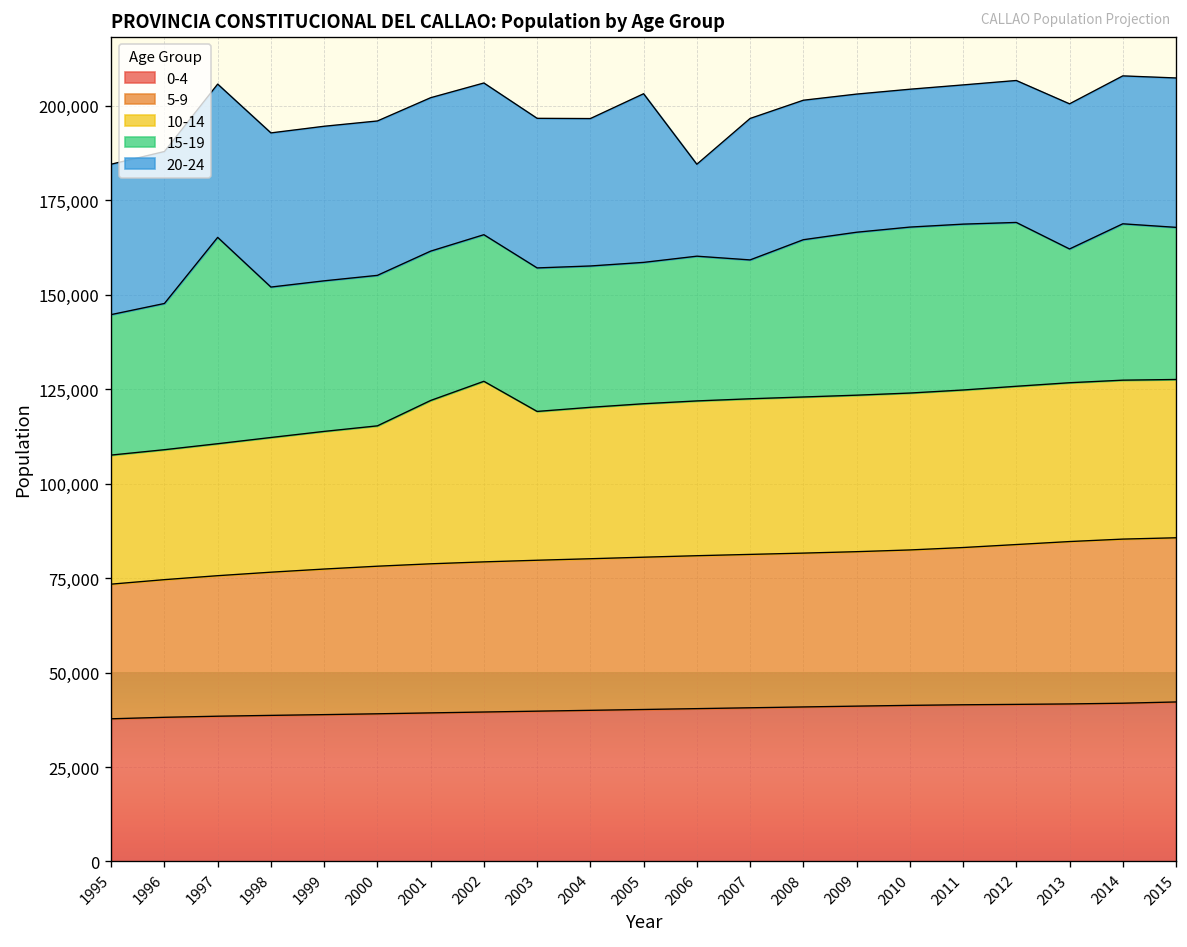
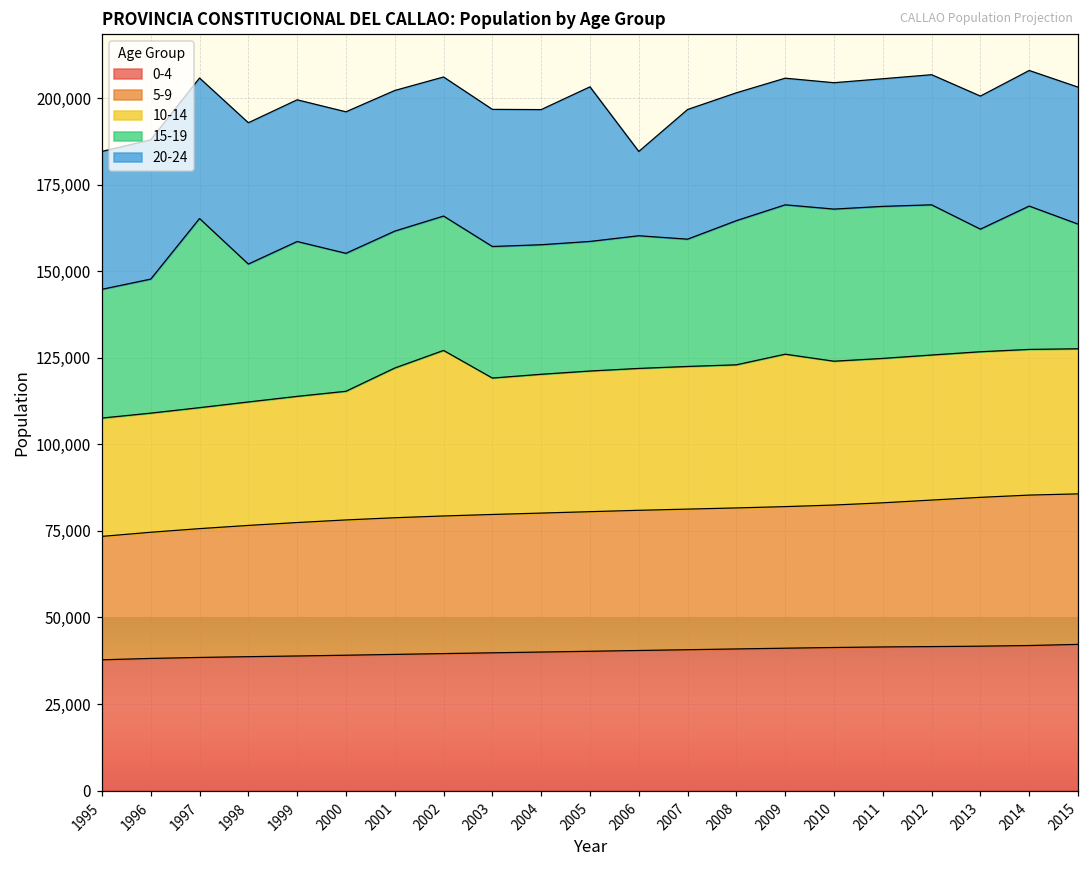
  {
    "10-14": {
      "1995": "34,000",
      "1996": "34,000",
      "1997": "35,000",
      "1998": "36,000",
      "1999": "36,000",
      "2000": "37,000",
      "2001": "43,000",
      "2002": "48,000",
      "2003": "39,000",
      "2004": "40,000",
      "2005": "41,000",
      "2006": "41,000",
      "2007": "41,000",
      "2008": "41,000",
-     "2009": "41,000",
+     "2009": "44,000",
      "2010": "42,000",
      "2011": "42,000",
      "2012": "42,000",
      "2013": "42,000",
      "2014": "42,000",
      "2015": "42,000"
    },
    "15-19": {
      "1995": "37,000",
      "1996": "39,000",
      "1997": "55,000",
      "1998": "40,000",
-     "1999": "40,000",
+     "1999": "45,000",
      "2000": "40,000",
      "2001": "40,000",
      "2002": "39,000",
      "2003": "38,000",
      "2004": "37,000",
      "2005": "37,000",
      "2006": "38,000",
      "2007": "37,000",
      "2008": "42,000",
      "2009": "43,000",
      "2010": "44,000",
      "2011": "44,000",
      "2012": "43,000",
      "2013": "35,000",
      "2014": "41,000",
-     "2015": "40,000"
+     "2015": "36,000"
    },
    "20-24": {
      "1995": "40,000",
      "1997": "41,000",
      "1998": "41,000",
      "1999": "41,000",
      "2000": "41,000",
      "2001": "41,000",
      "2002": "40,000",
      "2003": "40,000",
      "2004": "39,000",
      "2005": "45,000",
      "2006": "24,000",
      "2007": "37,000",
      "2008": "37,000",
      "2009": "37,000",
      "2010": "36,000",
      "2011": "37,000",
      "2012": "38,000",
      "2013": "38,000",
      "2014": "39,000",
      "2015": "40,000"
    }
  }
